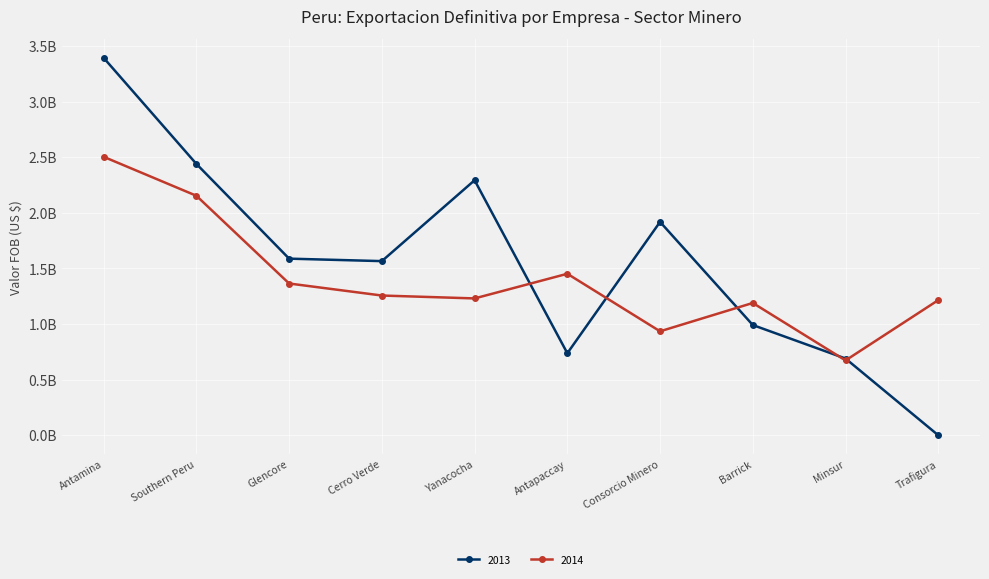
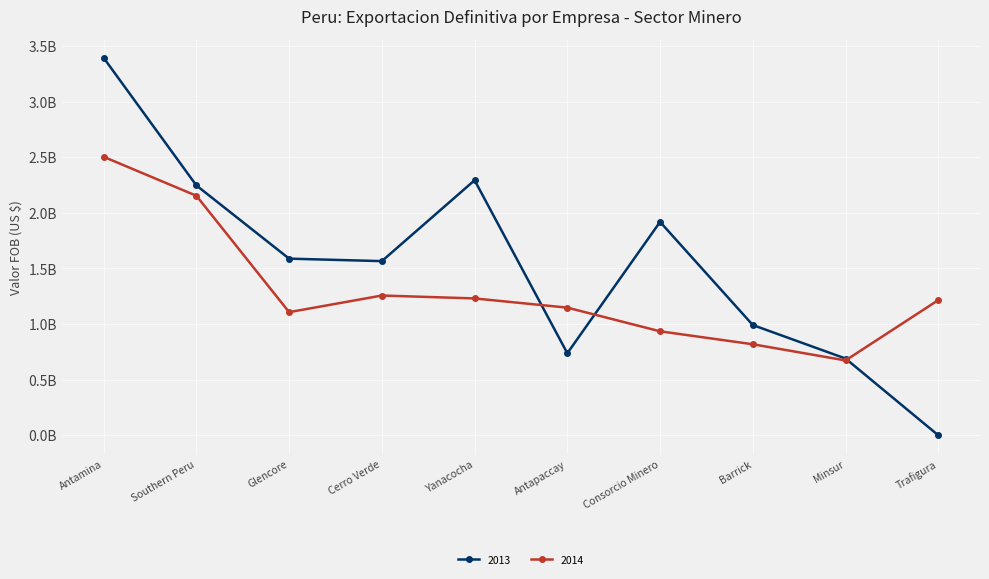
  {
    "2013": {
      "Antamina": 3390000000,
-     "Southern Peru": 2440000000,
+     "Southern Peru": 2250000000,
      "Glencore": 1590000000,
      "Cerro Verde": 1570000000,
      "Yanacocha": 2290000000,
      "Antapaccay": 740000000,
      "Consorcio Minero": 1920000000,
      "Barrick": 990000000,
      "Trafigura": 0
    },
    "2014": {
      "Antamina": 2500000000,
      "Southern Peru": 2150000000,
-     "Glencore": 1360000000,
+     "Glencore": 1110000000,
      "Cerro Verde": 1260000000,
      "Yanacocha": 1230000000,
-     "Antapaccay": 1450000000,
+     "Antapaccay": 1150000000,
      "Consorcio Minero": 930000000,
-     "Barrick": 1190000000,
+     "Barrick": 820000000,
      "Trafigura": 1210000000
    }
  }
